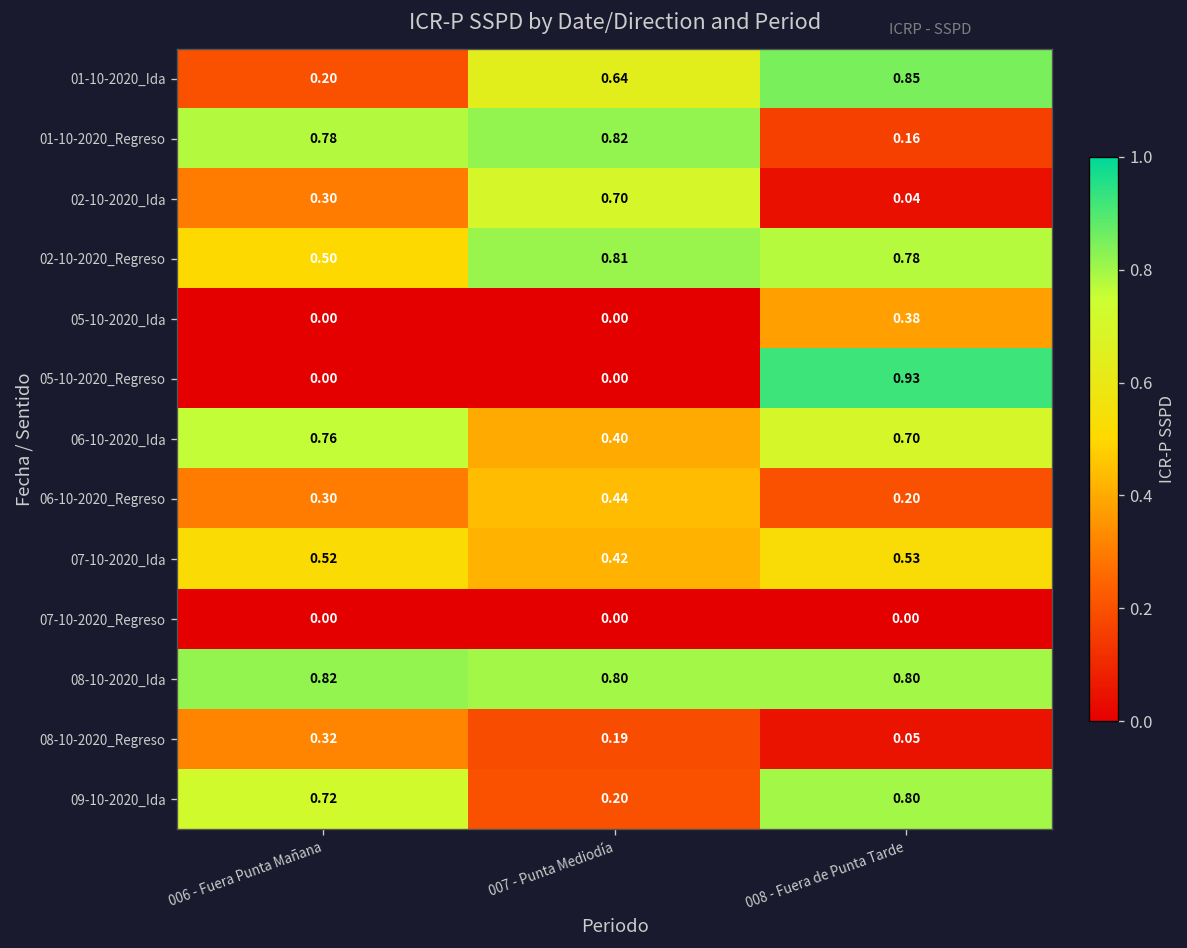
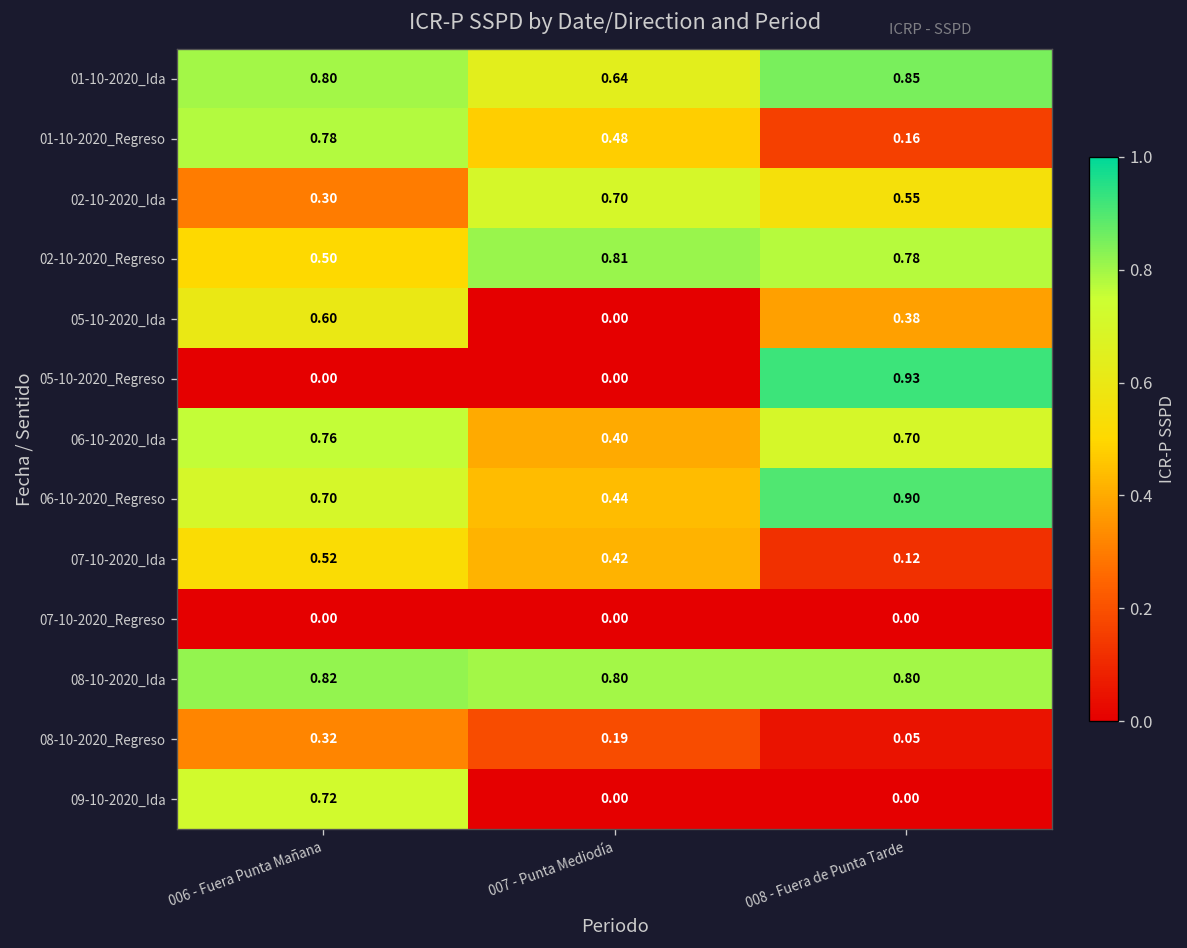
  {
    "01-10-2020_Ida": {
-     "006 - Fuera Punta Mañana": 0.20,
+     "006 - Fuera Punta Mañana": 0.80,
      "007 - Punta Mediodía": 0.64,
      "008 - Fuera de Punta Tarde": 0.85
    },
    "01-10-2020_Regreso": {
      "006 - Fuera Punta Mañana": 0.78,
-     "007 - Punta Mediodía": 0.82,
+     "007 - Punta Mediodía": 0.48,
      "008 - Fuera de Punta Tarde": 0.16
    },
    "02-10-2020_Ida": {
      "006 - Fuera Punta Mañana": 0.30,
      "007 - Punta Mediodía": 0.70,
-     "008 - Fuera de Punta Tarde": 0.04
+     "008 - Fuera de Punta Tarde": 0.55
    },
    "02-10-2020_Regreso": {
      "006 - Fuera Punta Mañana": 0.50,
      "007 - Punta Mediodía": 0.81,
      "008 - Fuera de Punta Tarde": 0.78
    },
    "05-10-2020_Ida": {
-     "006 - Fuera Punta Mañana": 0.00,
+     "006 - Fuera Punta Mañana": 0.60,
      "007 - Punta Mediodía": 0.00,
      "008 - Fuera de Punta Tarde": 0.38
    },
    "05-10-2020_Regreso": {
      "006 - Fuera Punta Mañana": 0.00,
      "007 - Punta Mediodía": 0.00,
      "008 - Fuera de Punta Tarde": 0.93
    },
    "06-10-2020_Ida": {
      "006 - Fuera Punta Mañana": 0.76,
      "007 - Punta Mediodía": 0.40,
      "008 - Fuera de Punta Tarde": 0.70
    },
    "06-10-2020_Regreso": {
-     "006 - Fuera Punta Mañana": 0.30,
+     "006 - Fuera Punta Mañana": 0.70,
      "007 - Punta Mediodía": 0.44,
-     "008 - Fuera de Punta Tarde": 0.20
+     "008 - Fuera de Punta Tarde": 0.90
    },
    "07-10-2020_Ida": {
      "006 - Fuera Punta Mañana": 0.52,
      "007 - Punta Mediodía": 0.42,
-     "008 - Fuera de Punta Tarde": 0.53
+     "008 - Fuera de Punta Tarde": 0.12
    },
    "07-10-2020_Regreso": {
      "006 - Fuera Punta Mañana": 0.00,
      "007 - Punta Mediodía": 0.00,
      "008 - Fuera de Punta Tarde": 0.00
    },
    "08-10-2020_Ida": {
      "006 - Fuera Punta Mañana": 0.82,
      "007 - Punta Mediodía": 0.80,
      "008 - Fuera de Punta Tarde": 0.80
    },
    "08-10-2020_Regreso": {
      "006 - Fuera Punta Mañana": 0.32,
      "007 - Punta Mediodía": 0.19,
      "008 - Fuera de Punta Tarde": 0.05
    },
    "09-10-2020_Ida": {
      "006 - Fuera Punta Mañana": 0.72,
-     "007 - Punta Mediodía": 0.20,
-     "008 - Fuera de Punta Tarde": 0.80
+     "007 - Punta Mediodía": 0.00,
+     "008 - Fuera de Punta Tarde": 0.00
    }
  }
